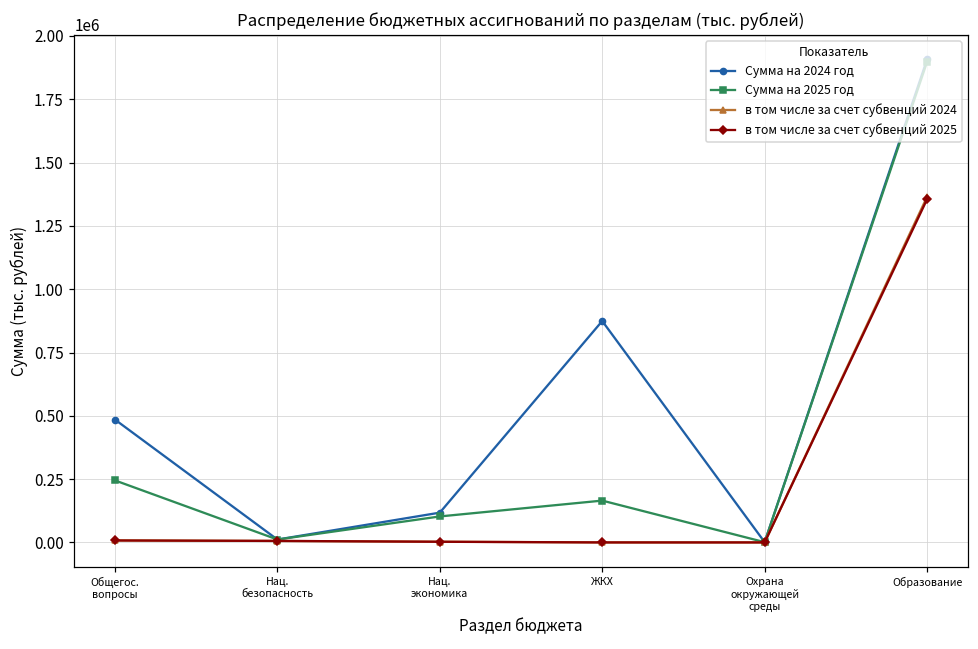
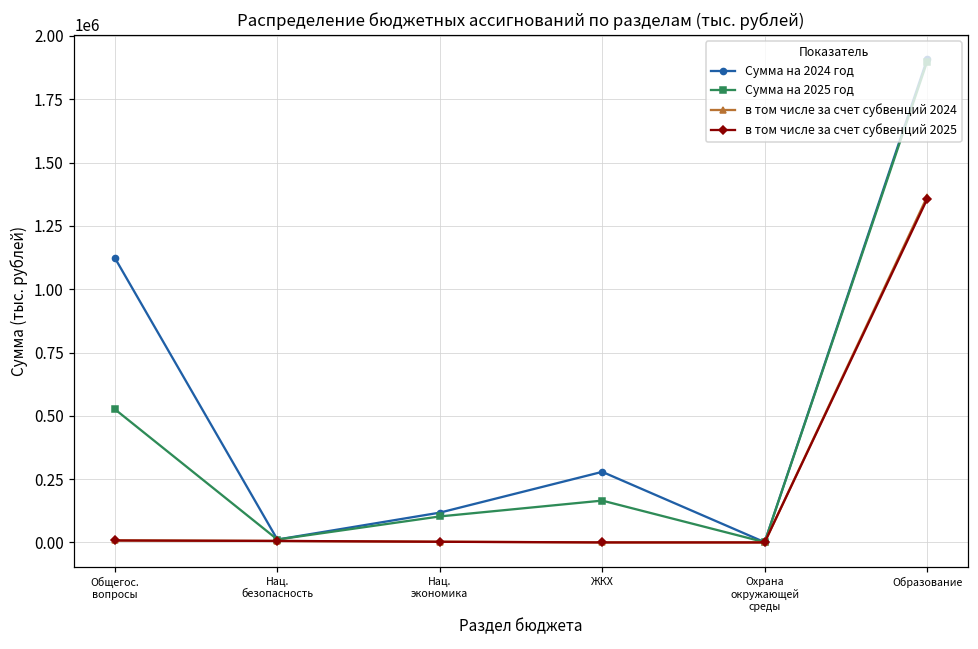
  {
    "Сумма на 2024 год": {
-     "Общегос. вопросы": 490000,
+     "Общегос. вопросы": 1120000,
      "Нац. экономика": 120000,
-     "ЖКХ": 870000
+     "ЖКХ": 280000
    },
    "Сумма на 2025 год": {
-     "Общегос. вопросы": 240000,
+     "Общегос. вопросы": 530000,
      "Нац. экономика": 100000,
      "ЖКХ": 170000
    }
  }
